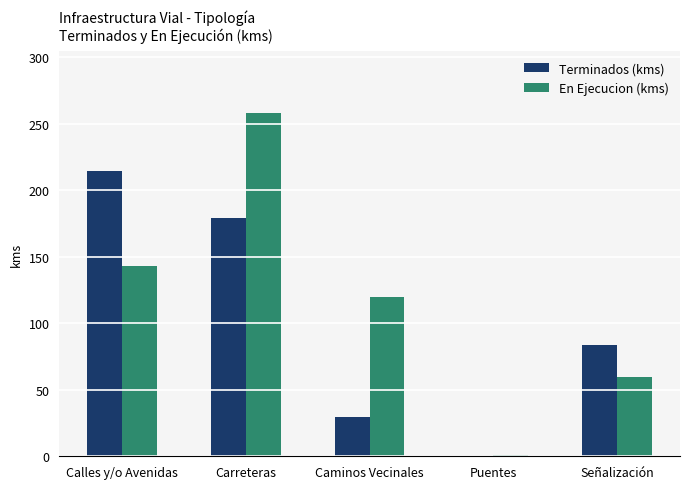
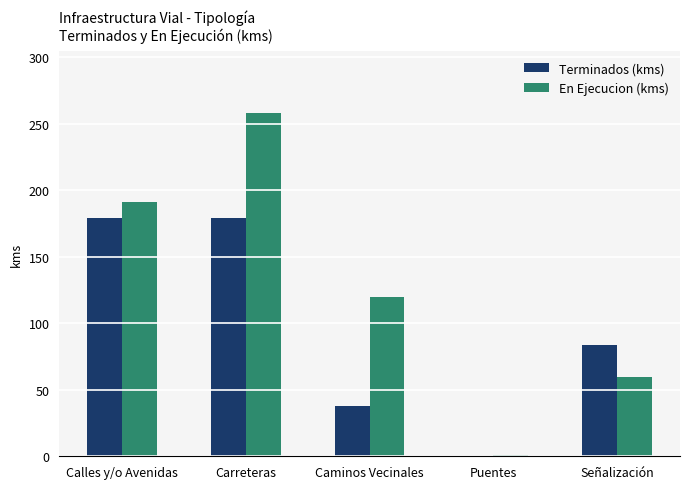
  {
    "Terminados (kms)": {
-     "Calles y/o Avenidas": 214,
+     "Calles y/o Avenidas": 179,
      "Carreteras": 179,
-     "Caminos Vecinales": 30,
+     "Caminos Vecinales": 38,
      "Puentes": 0,
      "Señalización": 84
    },
    "En Ejecucion (kms)": {
-     "Calles y/o Avenidas": 143,
+     "Calles y/o Avenidas": 191,
      "Carreteras": 258,
      "Caminos Vecinales": 120,
      "Señalización": 59
    }
  }
